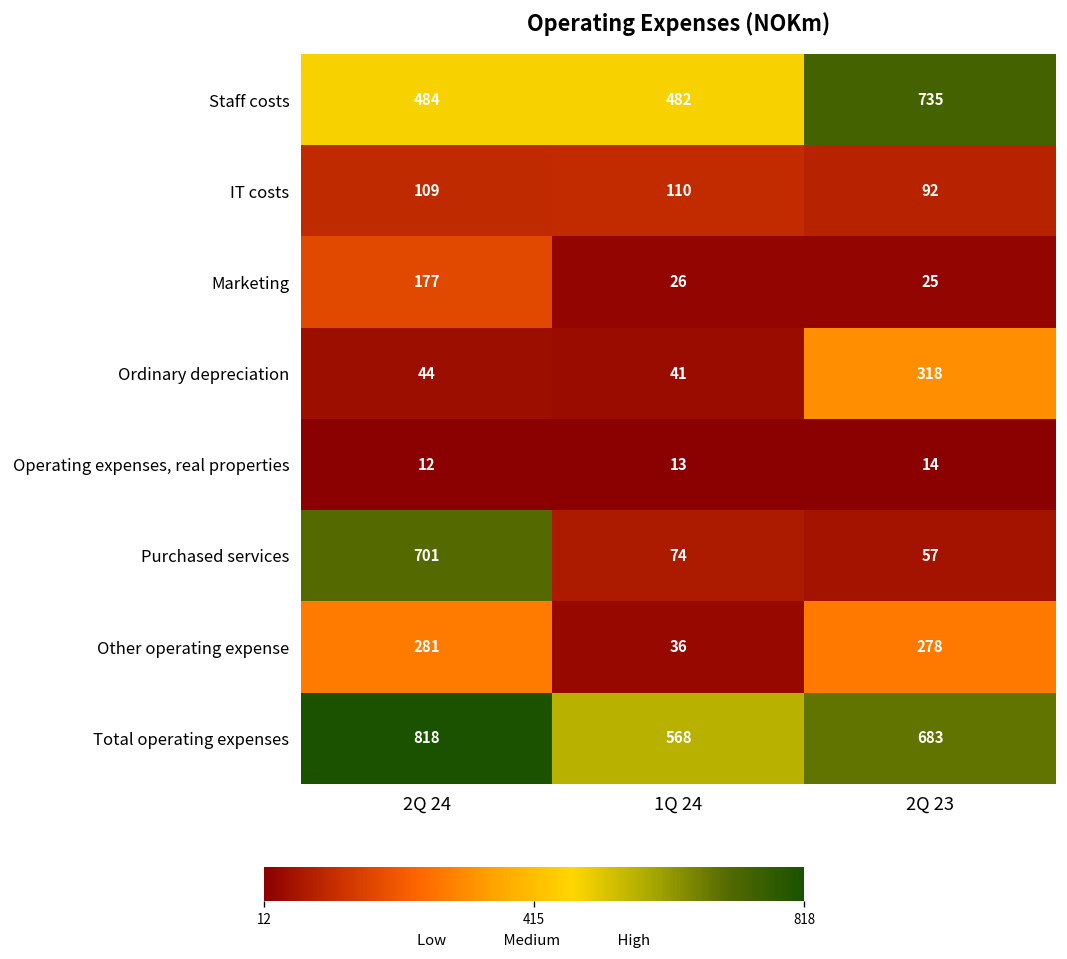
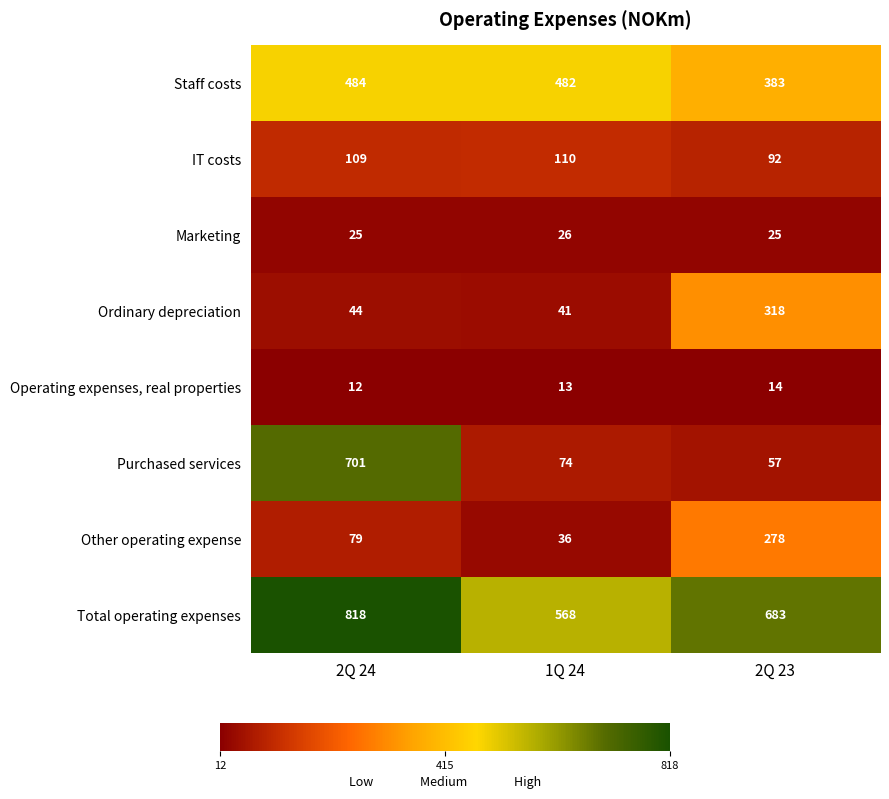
  {
    "Staff costs": {
      "2Q 24": 484,
      "1Q 24": 482,
-     "2Q 23": 735
+     "2Q 23": 383
    },
    "IT costs": {
      "2Q 24": 109,
      "1Q 24": 110,
      "2Q 23": 92
    },
    "Marketing": {
-     "2Q 24": 177,
+     "2Q 24": 25,
      "1Q 24": 26,
      "2Q 23": 25
    },
    "Ordinary depreciation": {
      "2Q 24": 44,
      "1Q 24": 41,
      "2Q 23": 318
    },
    "Operating expenses, real properties": {
      "2Q 24": 12,
      "1Q 24": 13,
      "2Q 23": 14
    },
    "Purchased services": {
      "2Q 24": 701,
      "1Q 24": 74,
      "2Q 23": 57
    },
    "Other operating expense": {
-     "2Q 24": 281,
+     "2Q 24": 79,
      "1Q 24": 36,
      "2Q 23": 278
    },
    "Total operating expenses": {
      "2Q 24": 818,
      "1Q 24": 568,
      "2Q 23": 683
    }
  }
